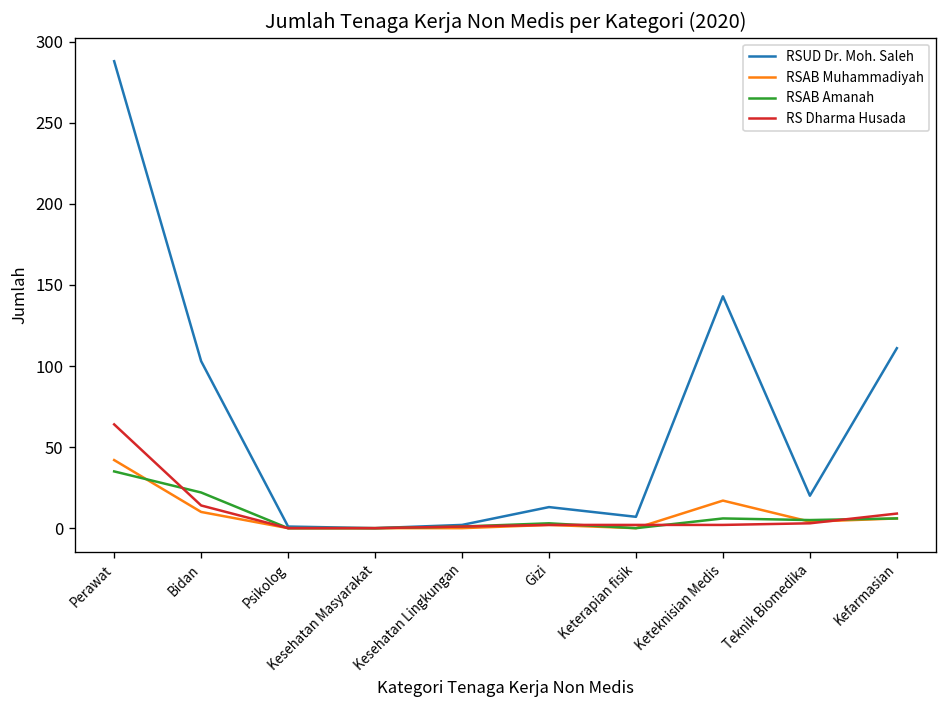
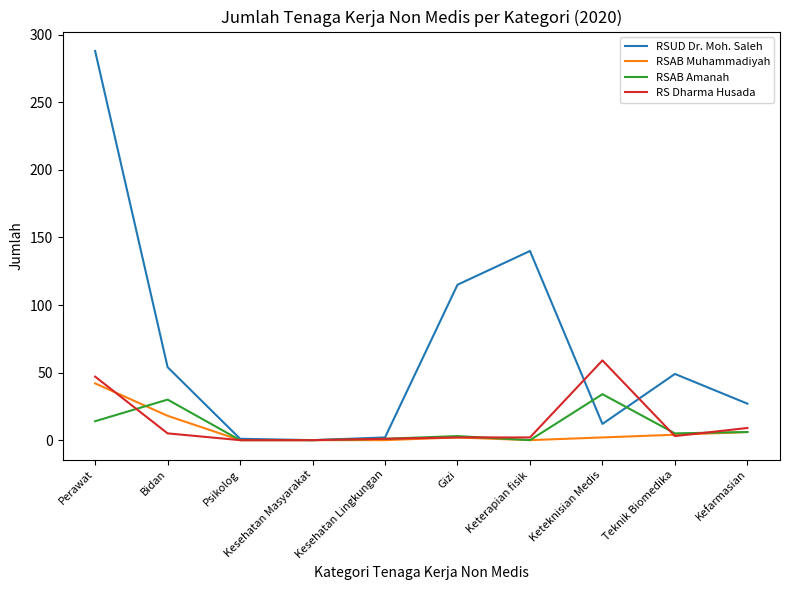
  {
    "RSUD Dr. Moh. Saleh": {
      "Perawat": 288,
-     "Bidan": 103,
-     "Gizi": 13,
-     "Keterapian fisik": 7,
-     "Keteknisian Medis": 143,
-     "Teknik Biomedika": 20,
-     "Kefarmasian": 111
+     "Bidan": 54,
+     "Gizi": 115,
+     "Keterapian fisik": 140,
+     "Keteknisian Medis": 12,
+     "Teknik Biomedika": 49,
+     "Kefarmasian": 27
    },
    "RSAB Muhammadiyah": {
      "Perawat": 42,
-     "Bidan": 10,
-     "Keteknisian Medis": 17
+     "Bidan": 18,
+     "Keteknisian Medis": 2
    },
    "RSAB Amanah": {
-     "Perawat": 35,
-     "Bidan": 22,
-     "Keteknisian Medis": 6
+     "Perawat": 14,
+     "Bidan": 30,
+     "Keteknisian Medis": 34
    },
    "RS Dharma Husada": {
-     "Perawat": 64,
-     "Bidan": 14,
+     "Perawat": 47,
+     "Bidan": 5,
      "Keterapian fisik": 2,
-     "Keteknisian Medis": 2,
+     "Keteknisian Medis": 59,
      "Kefarmasian": 9
    }
  }
